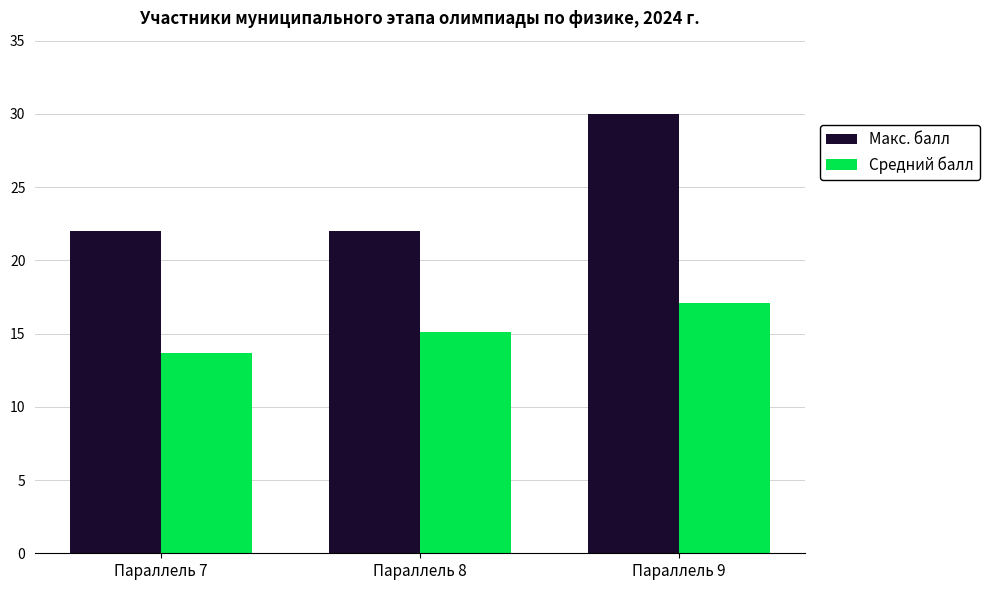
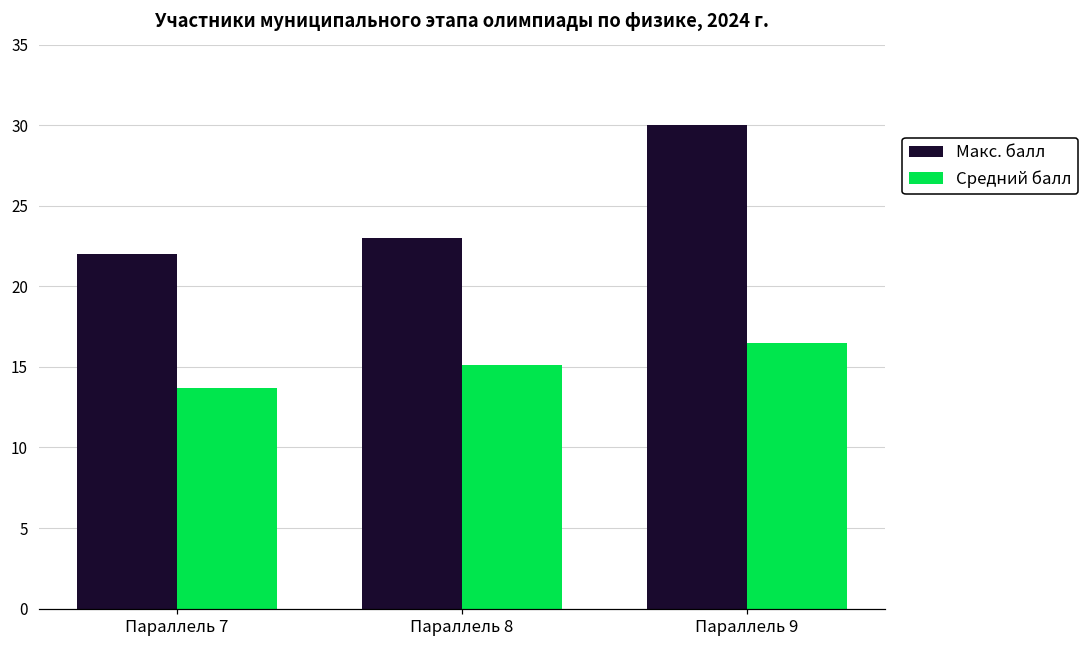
  {
    "Макс. балл": {
      "Параллель 7": 22,
-     "Параллель 8": 22,
+     "Параллель 8": 23,
      "Параллель 9": 30
    },
    "Средний балл": {
      "Параллель 7": 13.7,
      "Параллель 8": 15.1,
-     "Параллель 9": 17.1
+     "Параллель 9": 16.5
    }
  }
